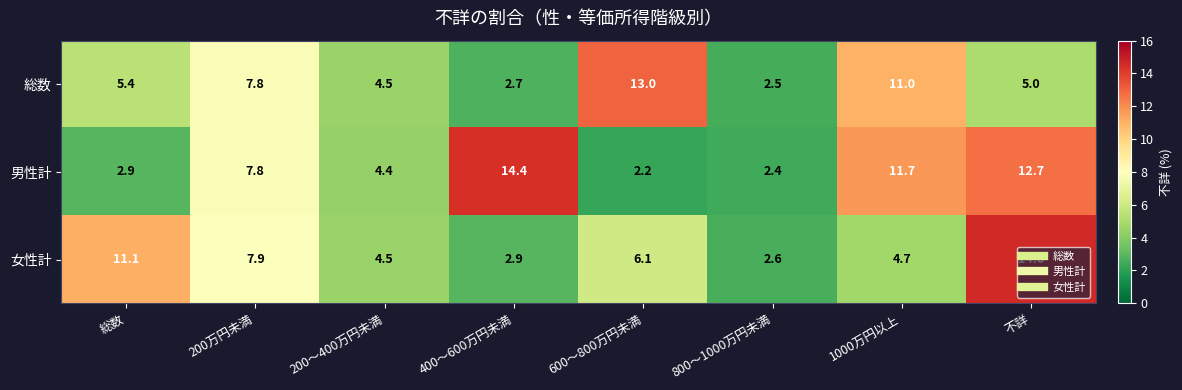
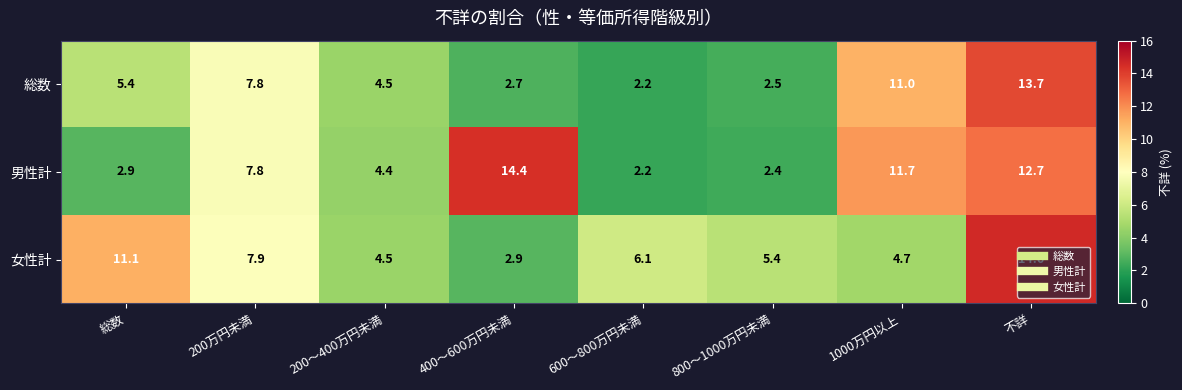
  {
    "総数": {
      "総数": 5.4,
      "200万円未満": 7.8,
      "200～400万円未満": 4.5,
      "400～600万円未満": 2.7,
-     "600～800万円未満": 13.0,
+     "600～800万円未満": 2.2,
      "800～1000万円未満": 2.5,
      "1000万円以上": 11.0,
-     "不詳": 5.0
+     "不詳": 13.7
    },
    "男性計": {
      "総数": 2.9,
      "200万円未満": 7.8,
      "200～400万円未満": 4.4,
      "400～600万円未満": 14.4,
      "600～800万円未満": 2.2,
      "800～1000万円未満": 2.4,
      "1000万円以上": 11.7,
      "不詳": 12.7
    },
    "女性計": {
      "総数": 11.1,
      "200万円未満": 7.9,
      "200～400万円未満": 4.5,
      "400～600万円未満": 2.9,
      "600～800万円未満": 6.1,
-     "800～1000万円未満": 2.6,
+     "800～1000万円未満": 5.4,
      "1000万円以上": 4.7
    }
  }
